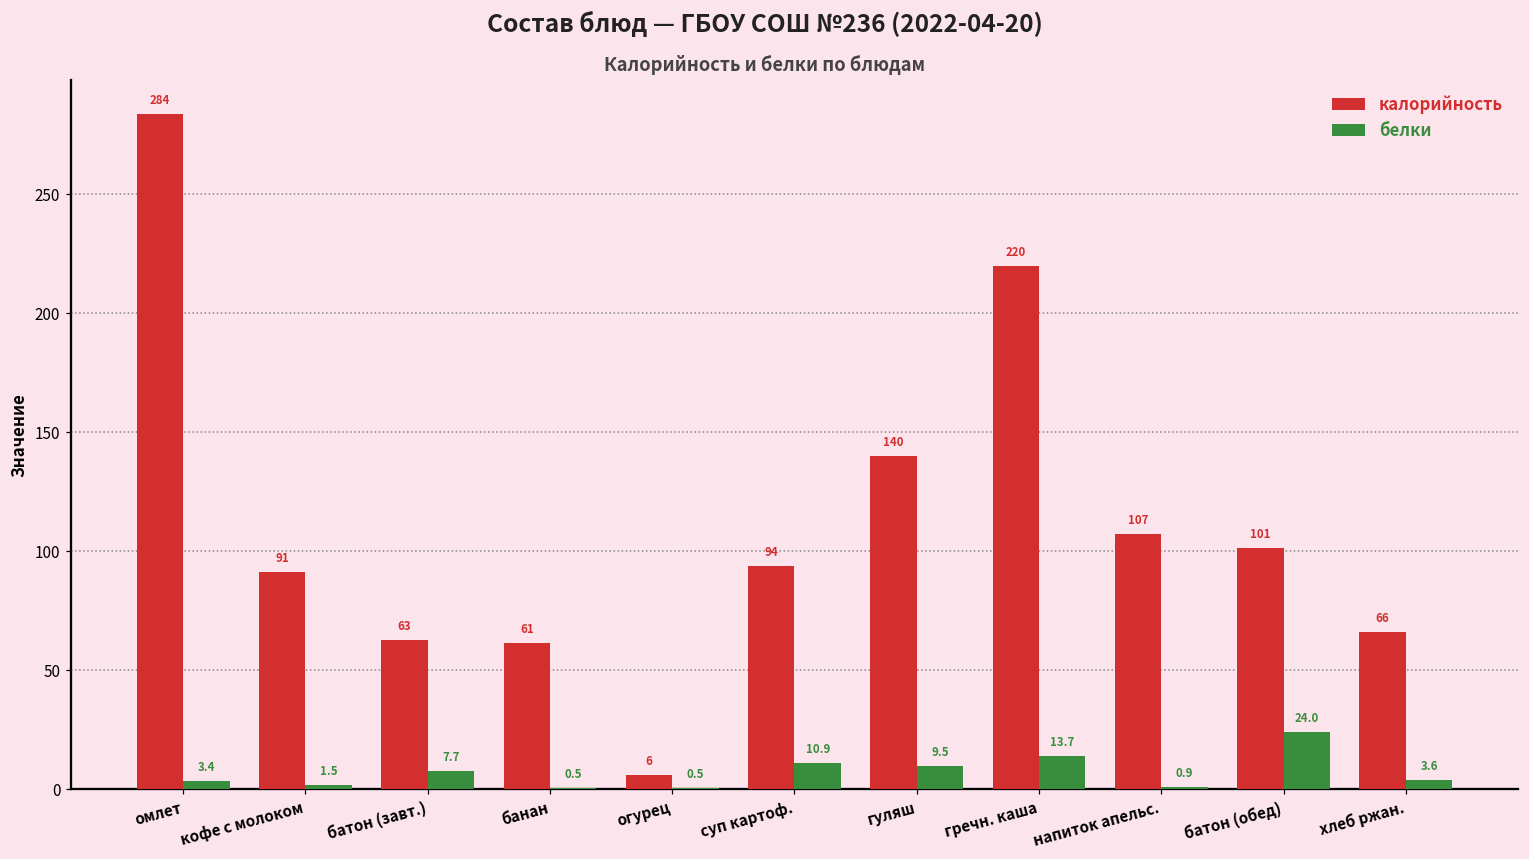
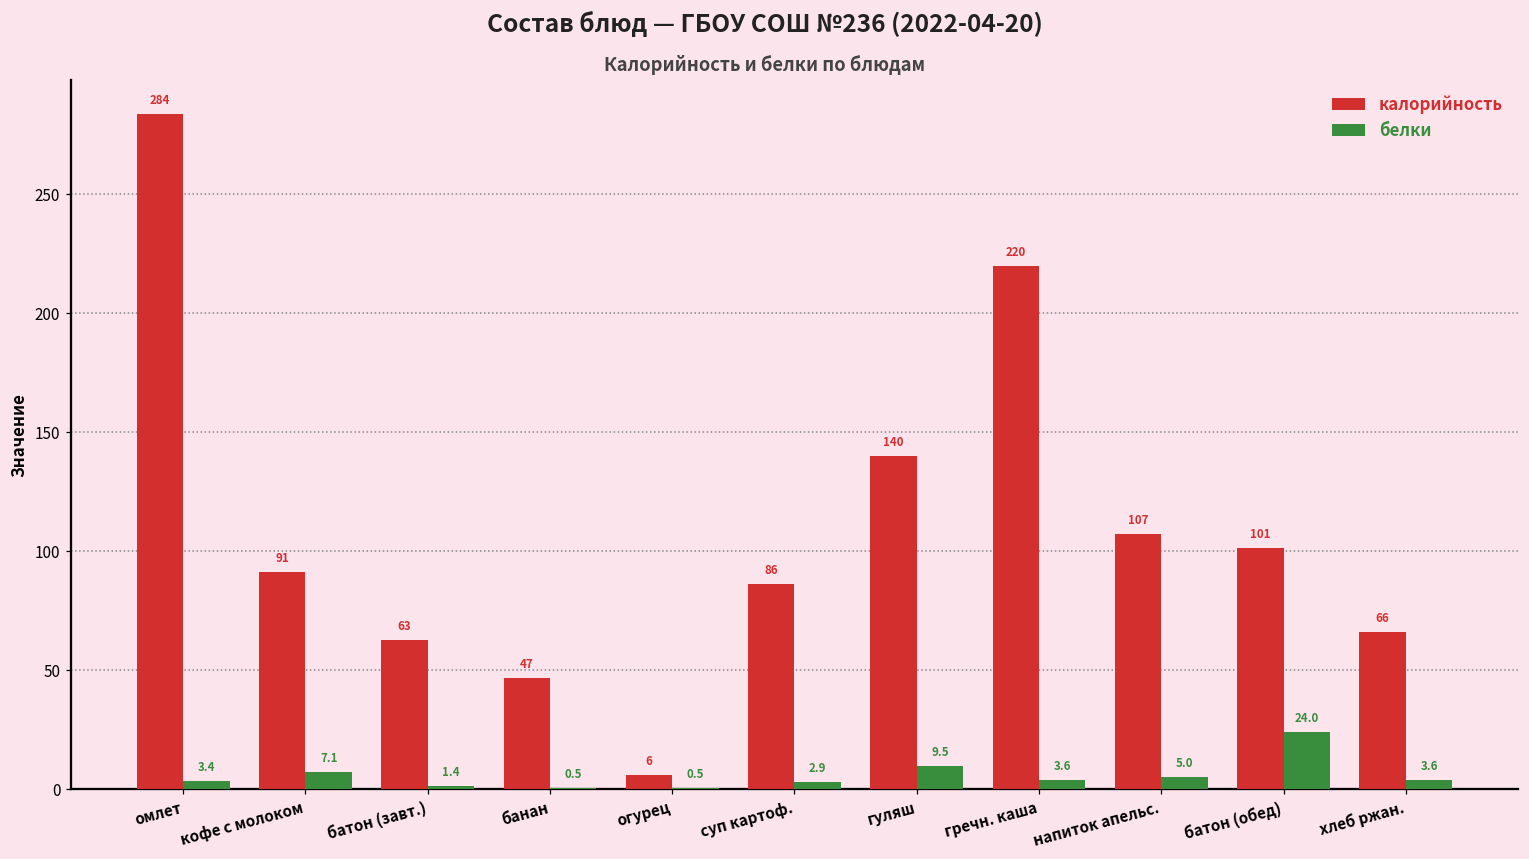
  {
    "калорийность": {
      "омлет": 284,
      "кофе с молоком": 91,
      "батон (завт.)": 63,
-     "банан": 61,
+     "банан": 47,
      "огурец": 6,
-     "суп картоф.": 94,
+     "суп картоф.": 86,
      "гуляш": 140,
      "гречн. каша": 220,
      "напиток апельс.": 107,
      "батон (обед)": 101,
      "хлеб ржан.": 66
    },
    "белки": {
      "омлет": 3.4,
-     "кофе с молоком": 1.5,
-     "батон (завт.)": 7.7,
+     "кофе с молоком": 7.1,
+     "батон (завт.)": 1.4,
      "банан": 0.5,
      "огурец": 0.5,
-     "суп картоф.": 10.9,
+     "суп картоф.": 2.9,
      "гуляш": 9.5,
-     "гречн. каша": 13.7,
-     "напиток апельс.": 0.9,
+     "гречн. каша": 3.6,
+     "напиток апельс.": 5.0,
      "батон (обед)": 24.0,
      "хлеб ржан.": 3.6
    }
  }
